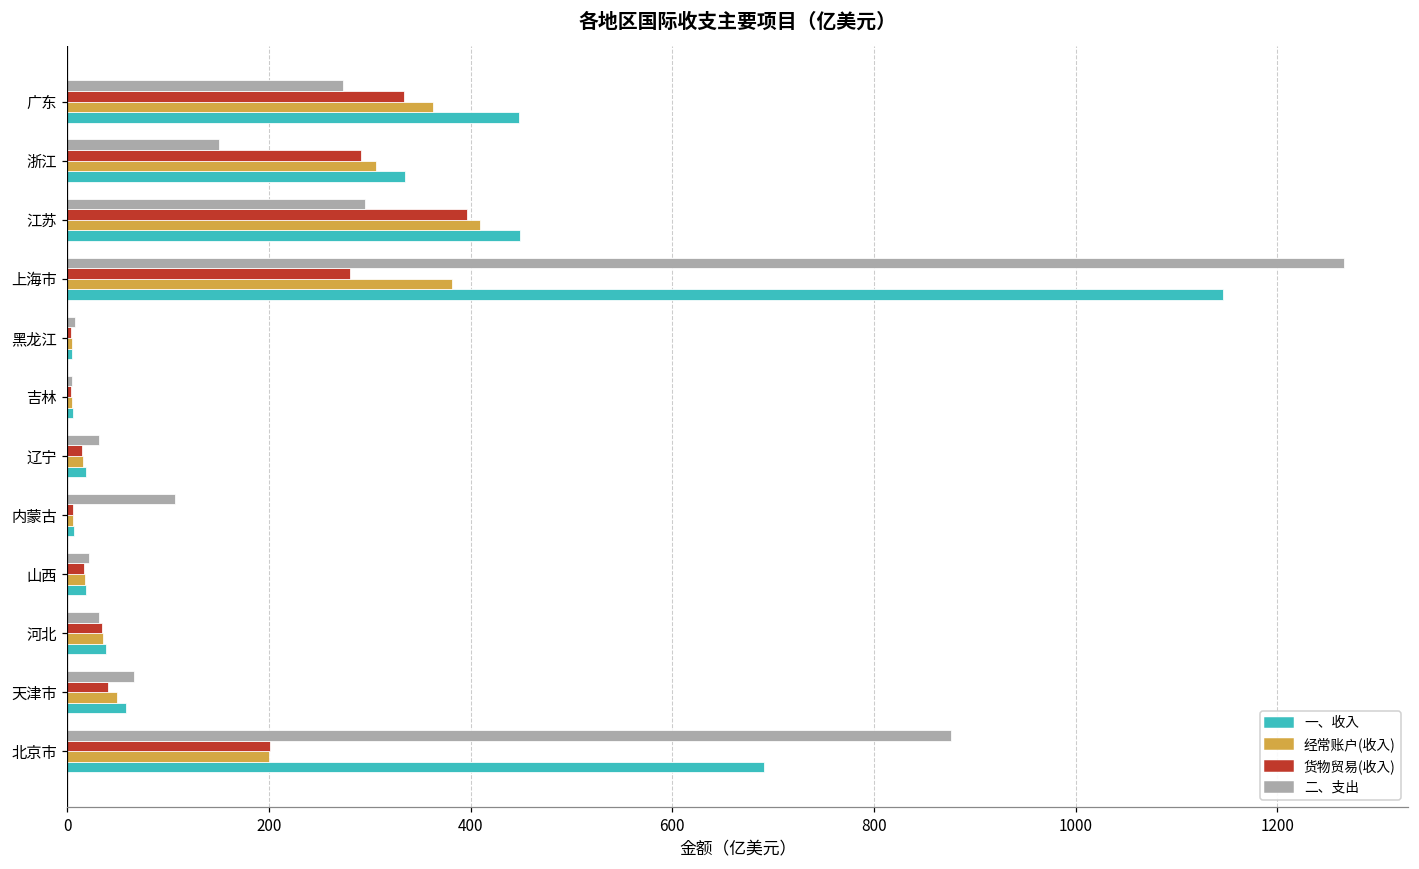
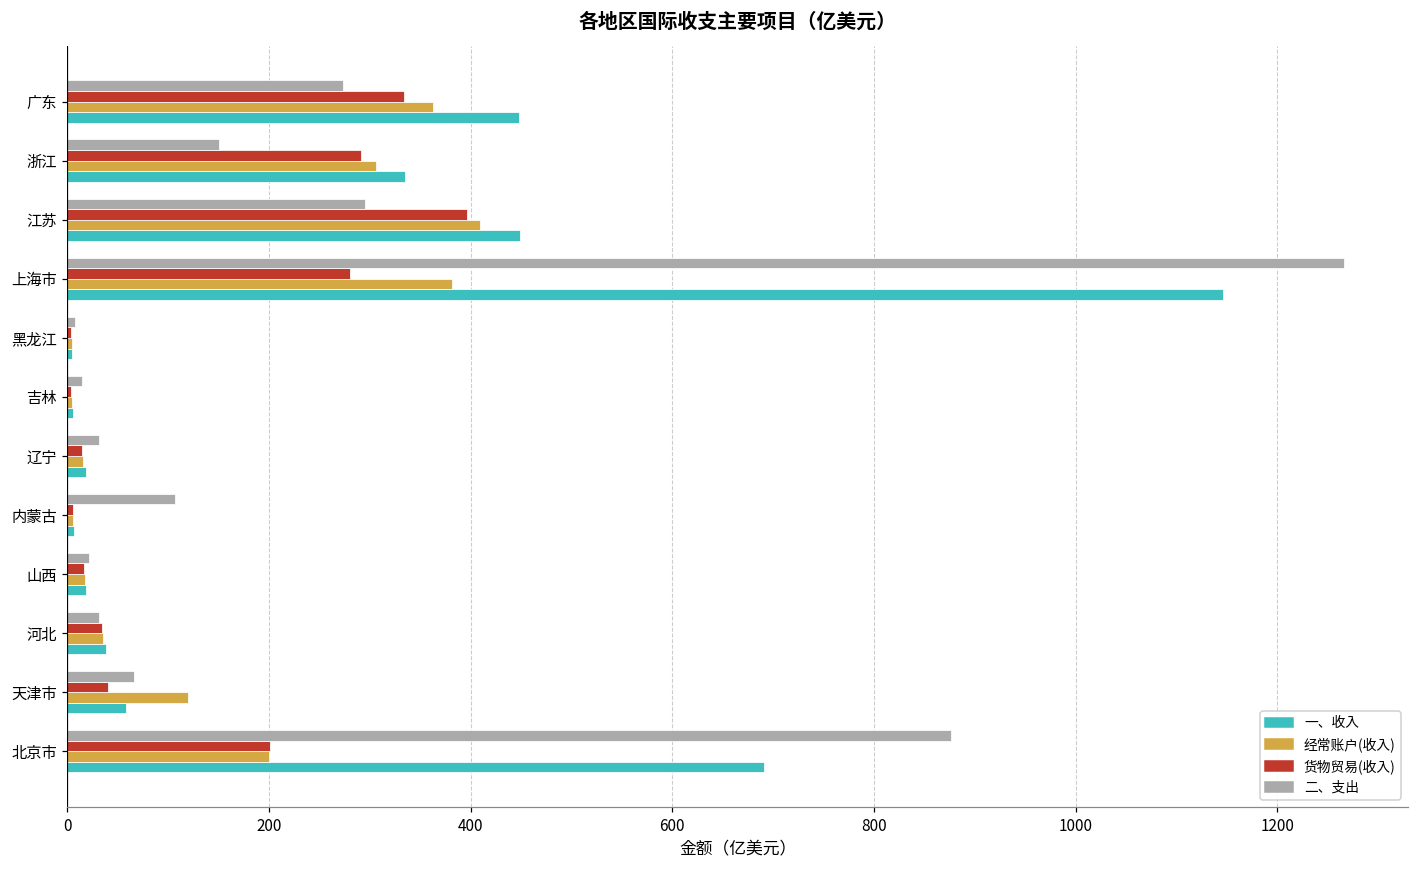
  {
    "一、收入": {
      "广东": 450,
      "浙江": 340,
      "江苏": 450,
      "上海市": 1150,
      "黑龙江": 0,
      "吉林": 10,
      "辽宁": 20,
      "内蒙古": 10,
      "山西": 20,
      "河北": 40,
      "天津市": 60,
      "北京市": 690
    },
    "经常账户(收入)": {
      "广东": 360,
      "浙江": 310,
      "江苏": 410,
      "上海市": 380,
      "黑龙江": 0,
      "吉林": 0,
      "辽宁": 20,
      "内蒙古": 10,
      "山西": 20,
      "河北": 40,
-     "天津市": 50,
+     "天津市": 120,
      "北京市": 200
    },
    "货物贸易(收入)": {
      "广东": 330,
      "浙江": 290,
      "江苏": 400,
      "上海市": 280,
      "黑龙江": 0,
      "吉林": 0,
      "辽宁": 10,
      "内蒙古": 10,
      "山西": 20,
      "河北": 30,
      "天津市": 40,
      "北京市": 200
    },
    "二、支出": {
      "广东": 270,
      "浙江": 150,
      "江苏": 300,
      "上海市": 1270,
      "黑龙江": 10,
-     "吉林": 0,
+     "吉林": 10,
      "辽宁": 30,
      "内蒙古": 110,
      "山西": 20,
      "河北": 30,
      "天津市": 70,
      "北京市": 880
    }
  }
